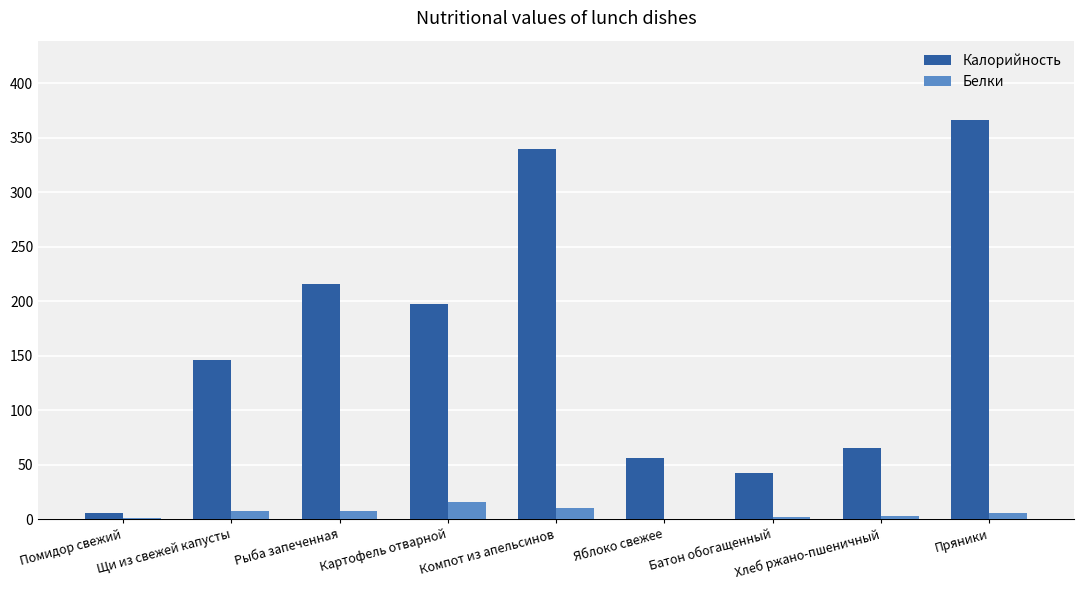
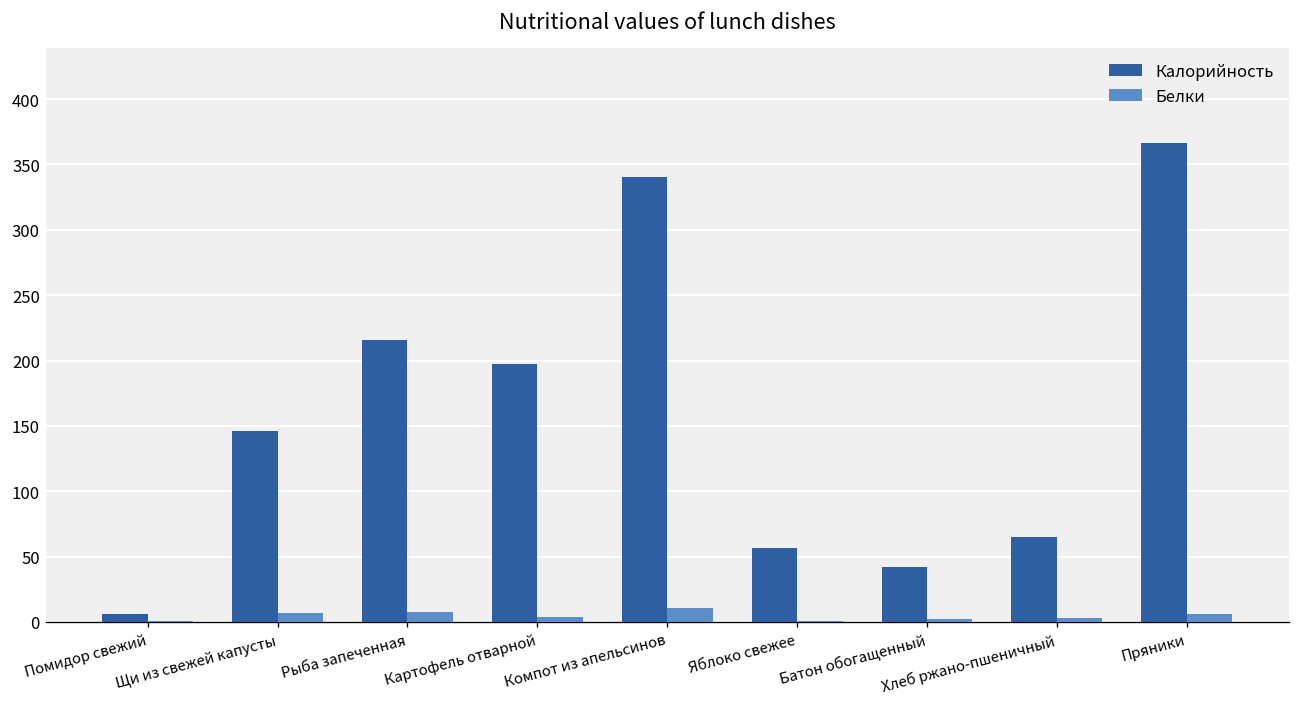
  {
    "Калорийность": {
      "Помидор свежий": 6,
      "Щи из свежей капусты": 146,
      "Рыба запеченная": 216,
      "Картофель отварной": 197,
      "Компот из апельсинов": 340,
      "Яблоко свежее": 56,
      "Батон обогащенный": 42,
      "Хлеб ржано-пшеничный": 65,
      "Пряники": 366
    },
    "Белки": {
      "Щи из свежей капусты": 7,
      "Рыба запеченная": 7,
-     "Картофель отварной": 16,
+     "Картофель отварной": 4,
      "Компот из апельсинов": 11,
      "Батон обогащенный": 2,
      "Хлеб ржано-пшеничный": 3,
      "Пряники": 6
    }
  }
